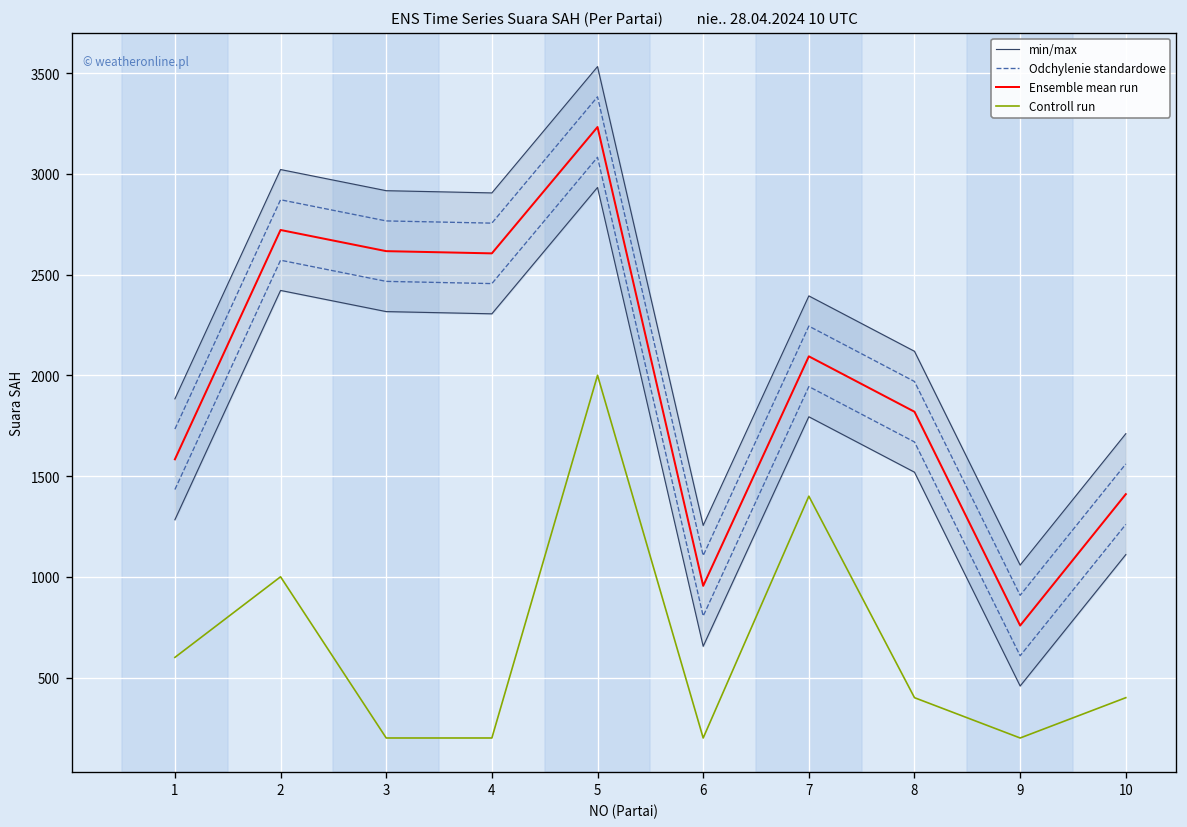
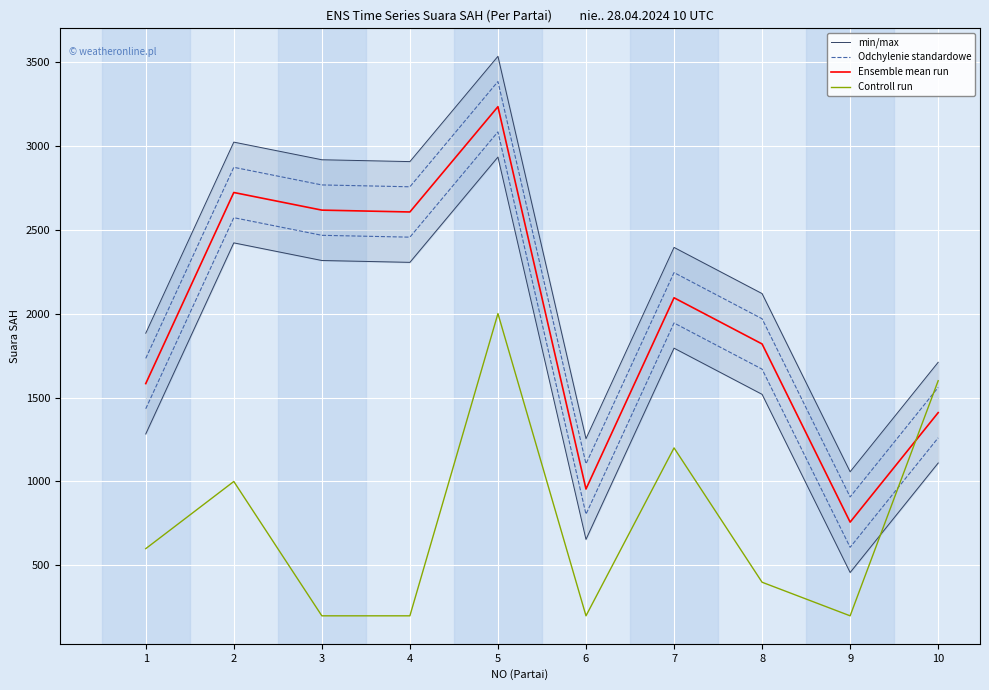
  {
    "Ensemble mean run": {
      "1": 1580,
      "2": 2720,
      "3": 2620,
      "4": 2610,
      "5": 3230,
      "6": 960,
      "7": 2090,
      "8": 1820,
      "9": 760,
      "10": 1410
    },
    "Controll run": {
      "1": 600,
      "2": 1000,
      "3": 200,
      "4": 200,
      "5": 2000,
      "6": 200,
-     "7": 1400,
+     "7": 1200,
      "8": 400,
      "9": 200,
-     "10": 400
+     "10": 1600
    }
  }
